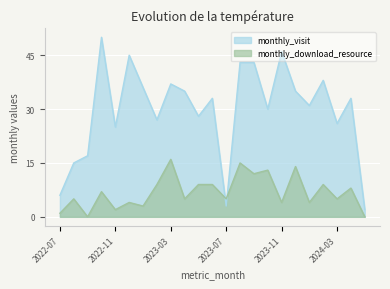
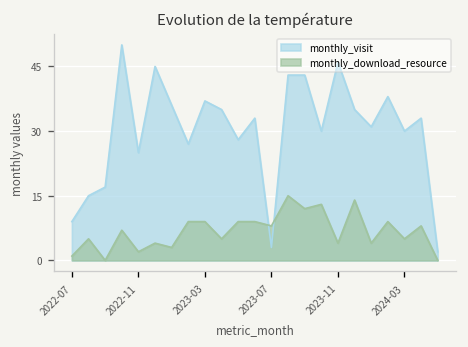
  {
    "monthly_visit": {
-     "2022-07": 6,
+     "2022-07": 9,
      "2022-11": 25,
      "2023-03": 37,
      "2023-07": 3,
-     "2024-03": 26
+     "2024-03": 30
    },
    "monthly_download_resource": {
      "2022-07": 1,
      "2022-11": 2,
-     "2023-03": 16,
-     "2023-07": 5,
+     "2023-03": 9,
+     "2023-07": 8,
      "2023-11": 4,
      "2024-03": 5
    }
  }
